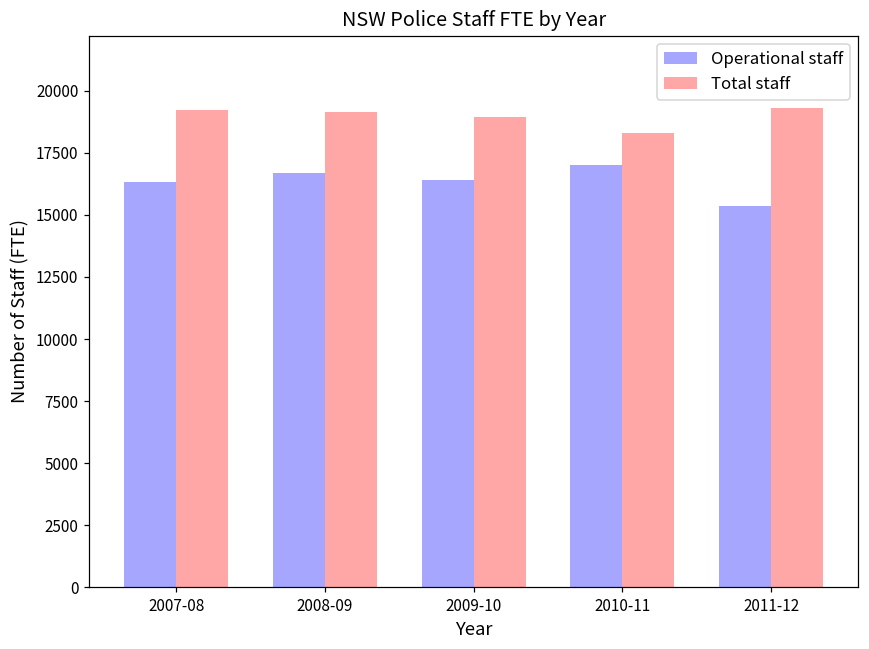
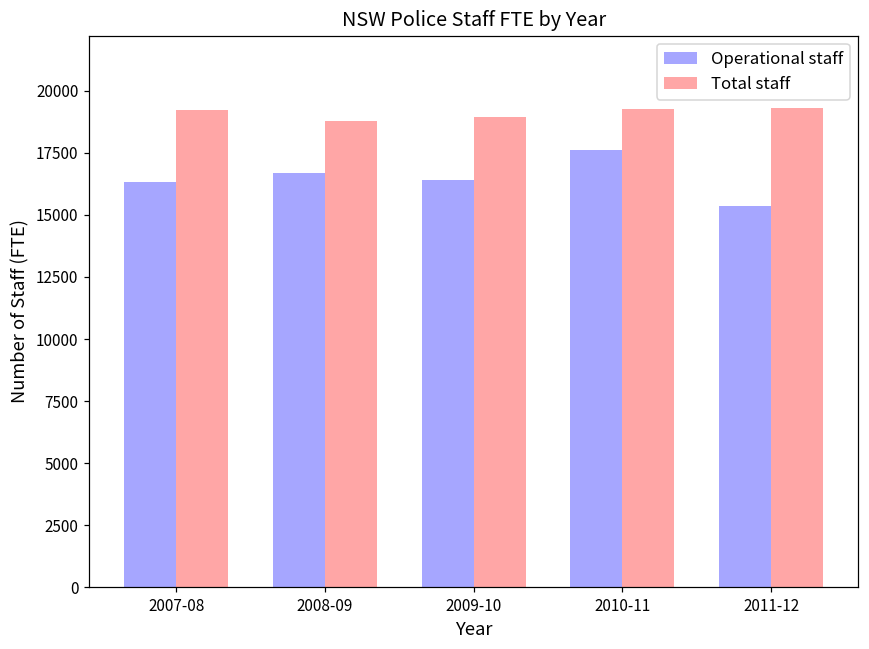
  {
    "Operational staff": {
      "2007-08": 16300,
      "2008-09": 16700,
      "2009-10": 16400,
-     "2010-11": 17000,
+     "2010-11": 17600,
      "2011-12": 15400
    },
    "Total staff": {
      "2007-08": 19200,
-     "2008-09": 19200,
+     "2008-09": 18800,
      "2009-10": 19000,
-     "2010-11": 18300,
+     "2010-11": 19300,
      "2011-12": 19300
    }
  }
